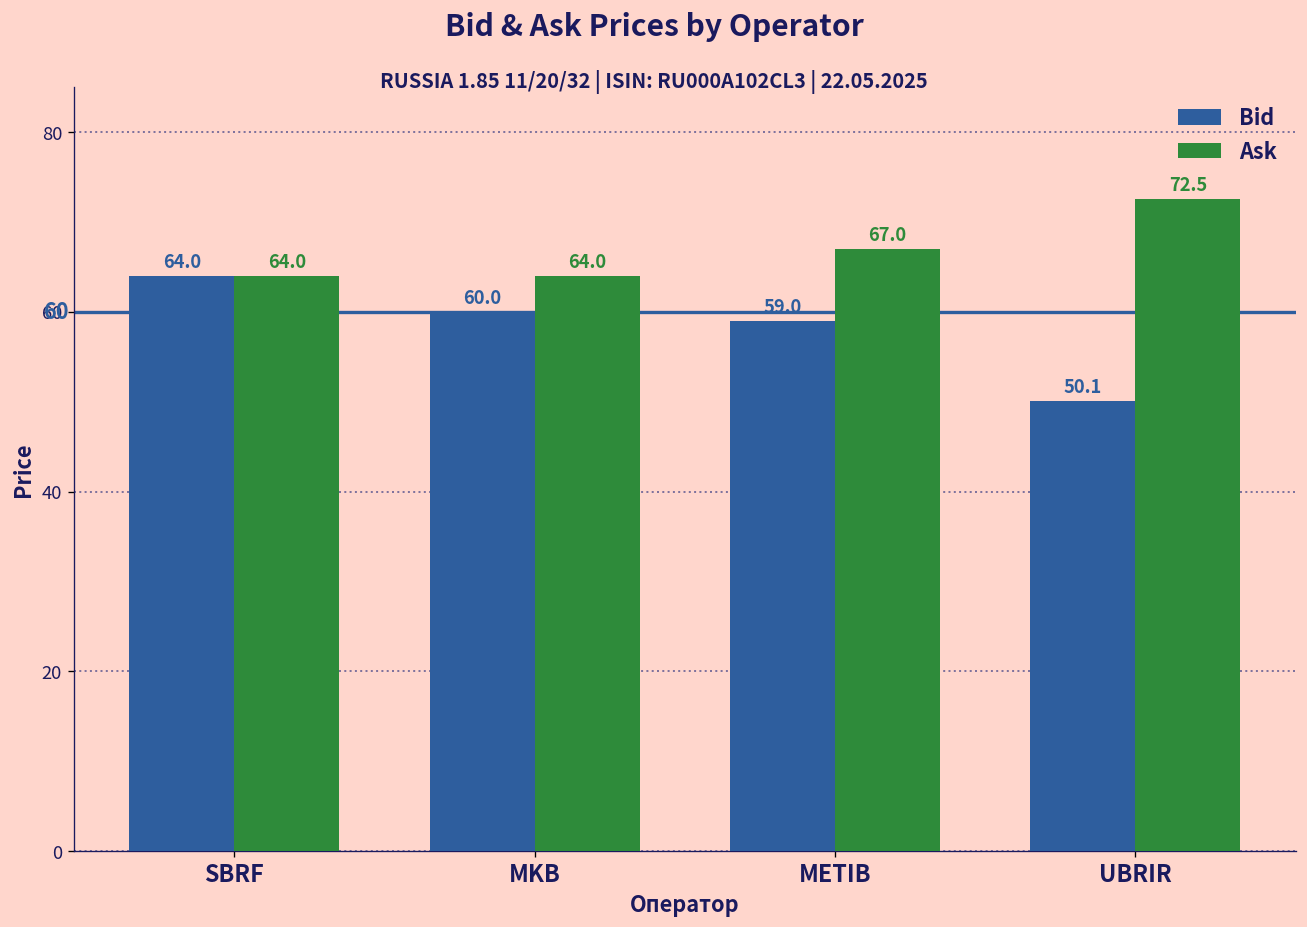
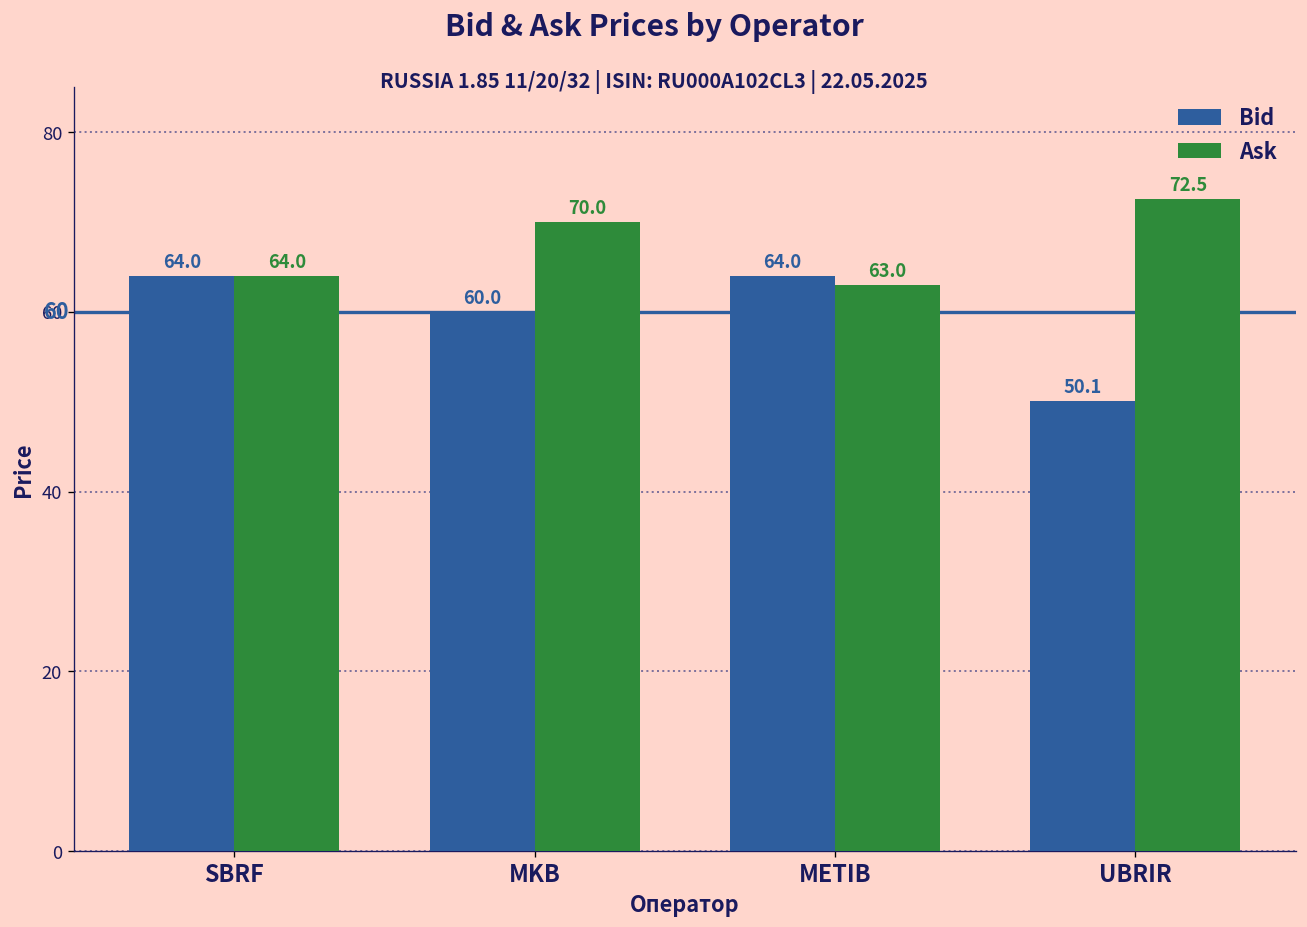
  {
    "Bid": {
      "SBRF": 64.0,
      "MKB": 60.0,
-     "METIB": 59.0,
+     "METIB": 64.0,
      "UBRIR": 50.1
    },
    "Ask": {
      "SBRF": 64.0,
-     "MKB": 64.0,
-     "METIB": 67.0,
+     "MKB": 70.0,
+     "METIB": 63.0,
      "UBRIR": 72.5
    }
  }
